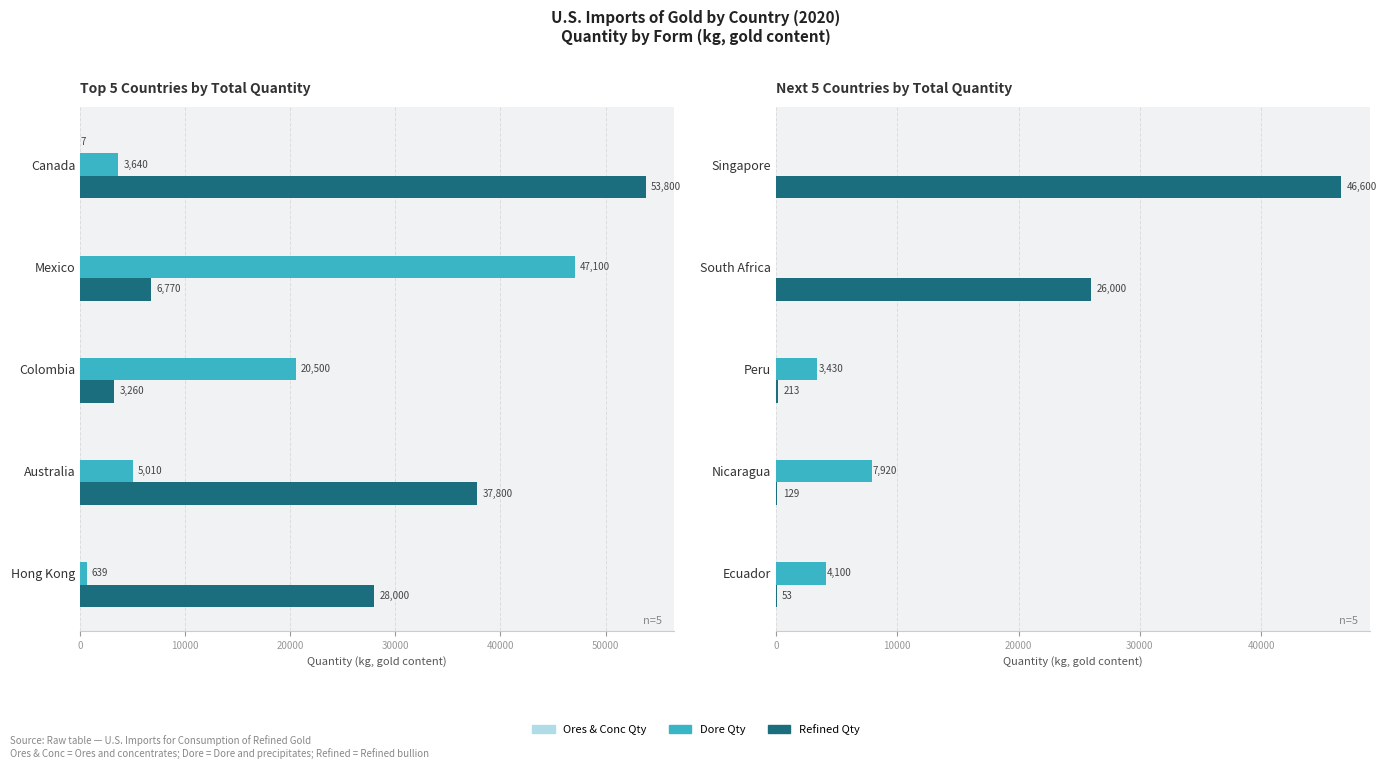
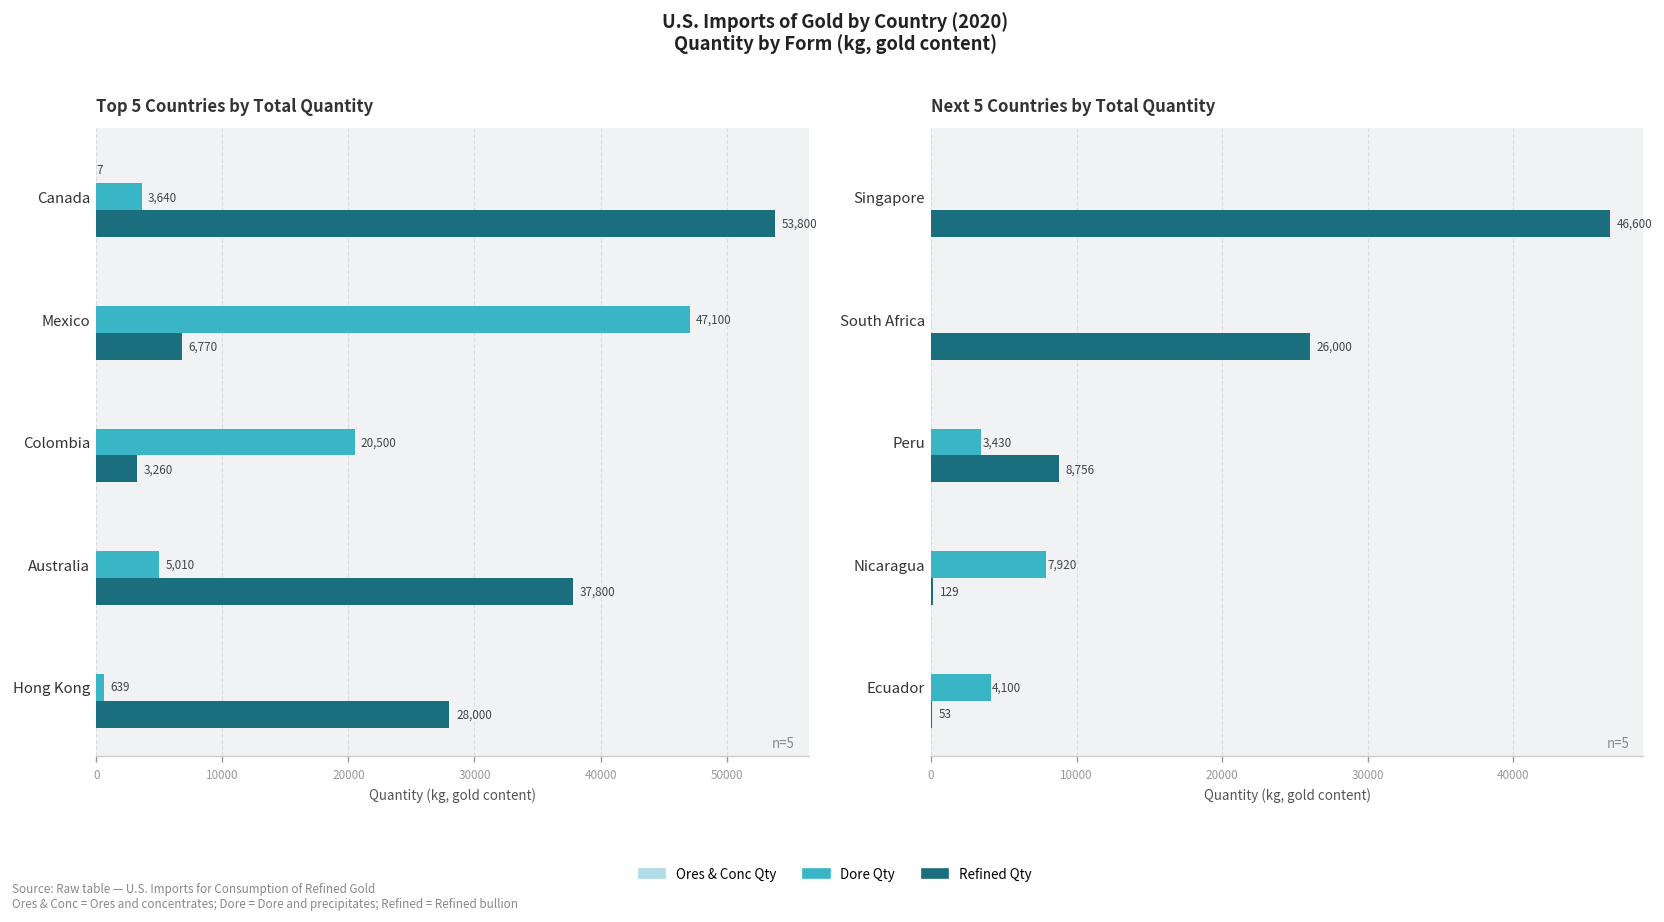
  {
    "Top 5 Countries by Total Quantity": {
      "Ores & Conc Qty": {
        "Canada": "7"
      },
      "Dore Qty": {
        "Canada": "3,640",
        "Mexico": "47,100",
        "Colombia": "20,500",
        "Australia": "5,010",
        "Hong Kong": "639"
      },
      "Refined Qty": {
        "Canada": "53,800",
        "Mexico": "6,770",
        "Colombia": "3,260",
        "Australia": "37,800",
        "Hong Kong": "28,000"
      }
    },
    "Next 5 Countries by Total Quantity": {
      "Ores & Conc Qty": {
        "Singapore": "0",
        "South Africa": "0",
        "Peru": "0",
        "Nicaragua": "0",
        "Ecuador": "0"
      },
      "Dore Qty": {
        "Peru": "3,430",
        "Nicaragua": "7,920",
        "Ecuador": "4,100"
      },
      "Refined Qty": {
        "Singapore": "46,600",
        "South Africa": "26,000",
-       "Peru": "213",
+       "Peru": "8,756",
        "Nicaragua": "129",
        "Ecuador": "53"
      }
    }
  }
